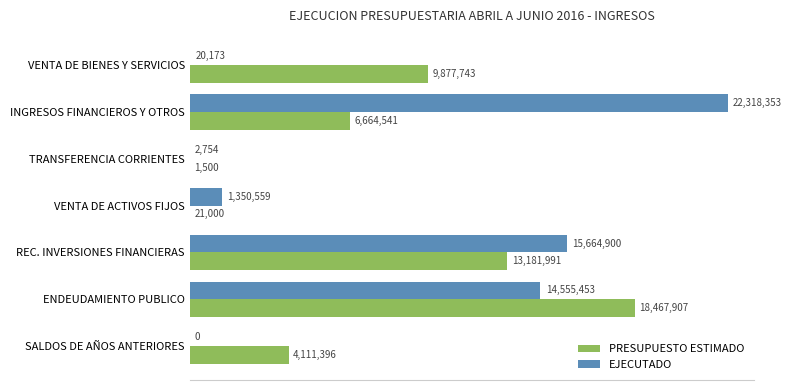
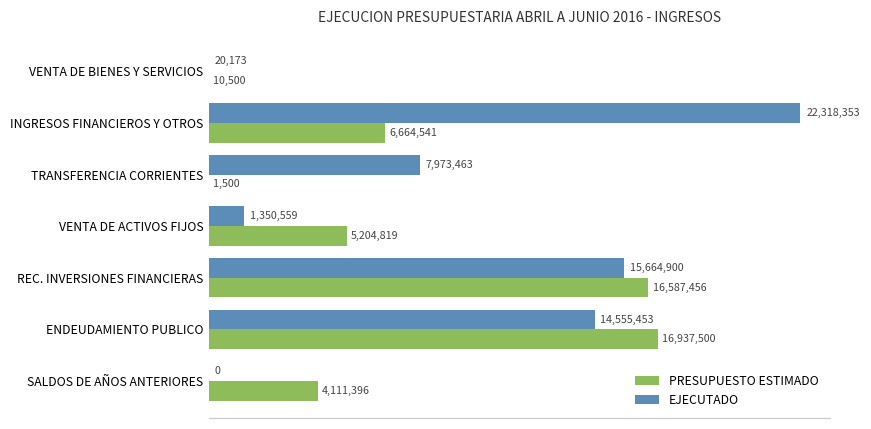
  {
    "PRESUPUESTO ESTIMADO": {
-     "VENTA DE BIENES Y SERVICIOS": "9,877,743",
+     "VENTA DE BIENES Y SERVICIOS": "10,500",
      "INGRESOS FINANCIEROS Y OTROS": "6,664,541",
      "TRANSFERENCIA CORRIENTES": "1,500",
-     "VENTA DE ACTIVOS FIJOS": "21,000",
-     "REC. INVERSIONES FINANCIERAS": "13,181,991",
-     "ENDEUDAMIENTO PUBLICO": "18,467,907",
+     "VENTA DE ACTIVOS FIJOS": "5,204,819",
+     "REC. INVERSIONES FINANCIERAS": "16,587,456",
+     "ENDEUDAMIENTO PUBLICO": "16,937,500",
      "SALDOS DE AÑOS ANTERIORES": "4,111,396"
    },
    "EJECUTADO": {
      "VENTA DE BIENES Y SERVICIOS": "20,173",
      "INGRESOS FINANCIEROS Y OTROS": "22,318,353",
-     "TRANSFERENCIA CORRIENTES": "2,754",
+     "TRANSFERENCIA CORRIENTES": "7,973,463",
      "VENTA DE ACTIVOS FIJOS": "1,350,559",
      "REC. INVERSIONES FINANCIERAS": "15,664,900",
      "ENDEUDAMIENTO PUBLICO": "14,555,453",
      "SALDOS DE AÑOS ANTERIORES": "0"
    }
  }
